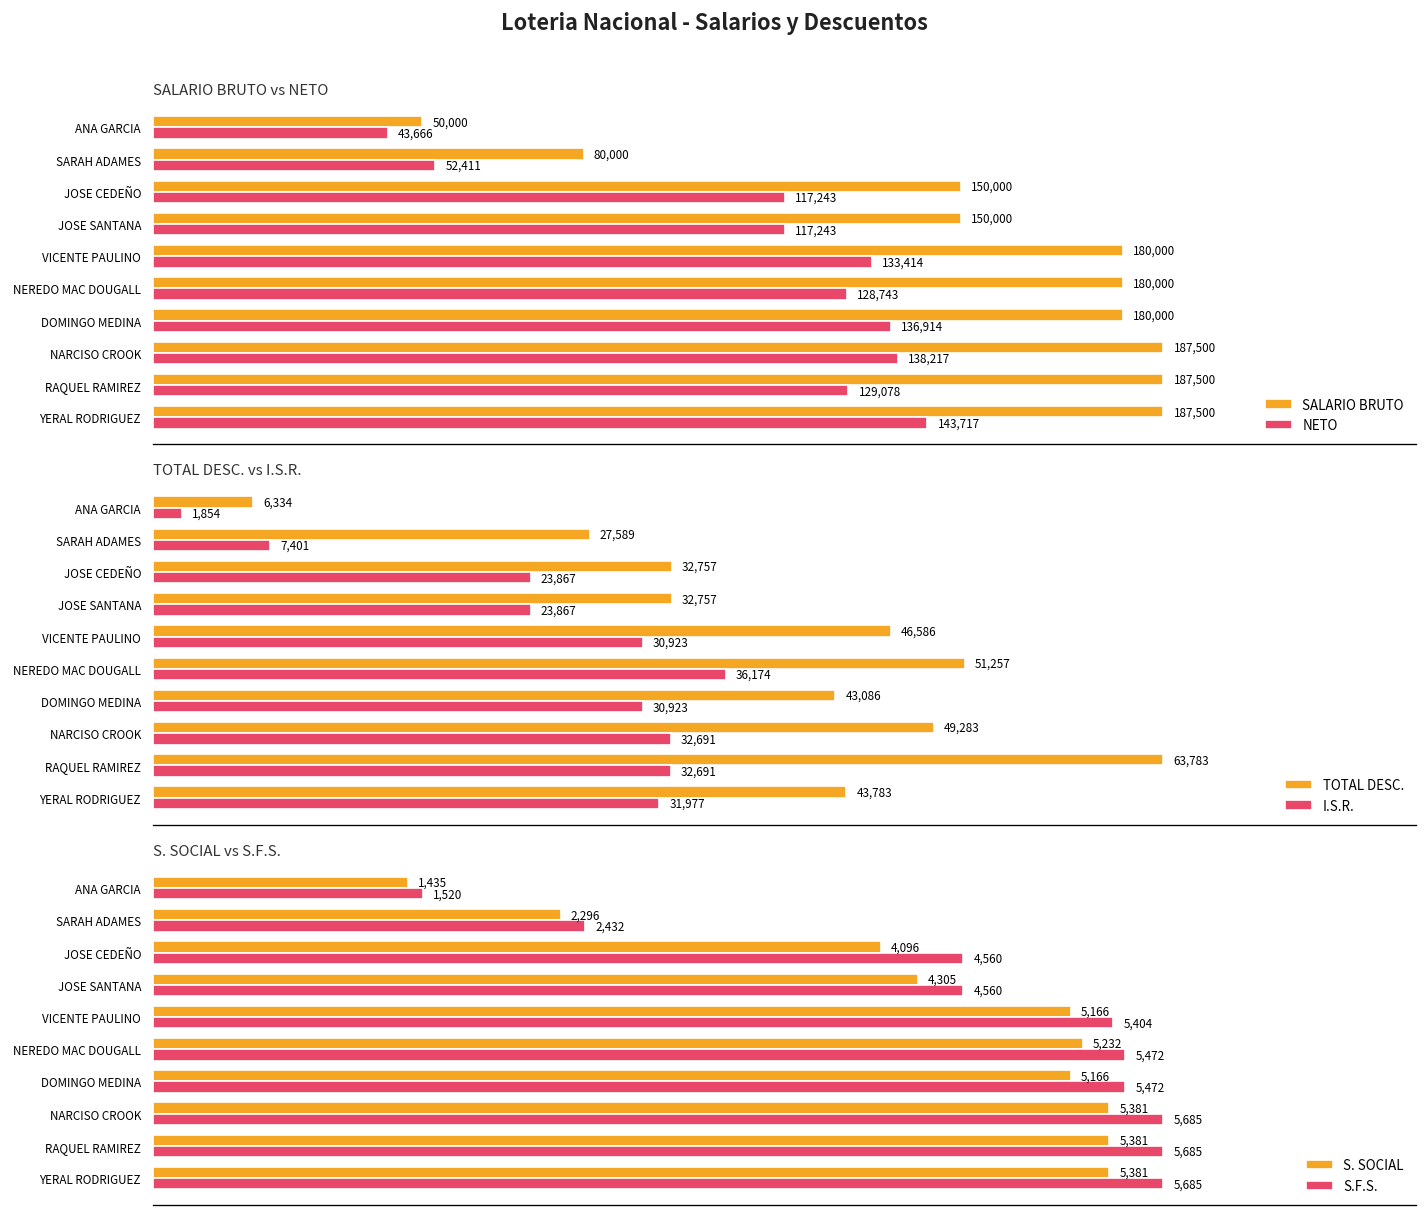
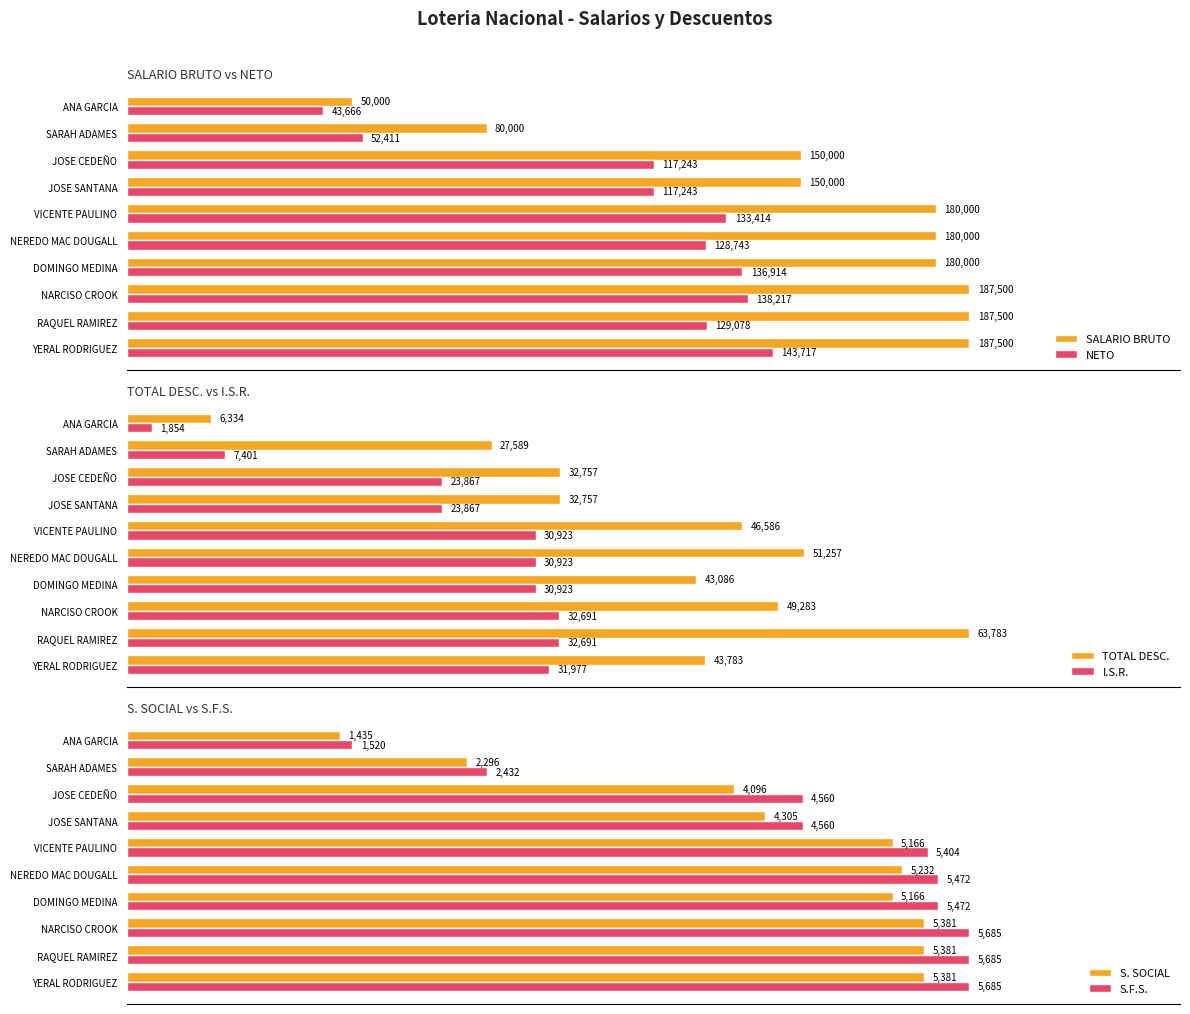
  {
    "SALARIO BRUTO vs NETO": {
      "SALARIO BRUTO": {
        "ANA GARCIA": "50,000",
        "SARAH ADAMES": "80,000",
        "JOSE CEDEÑO": "150,000",
        "JOSE SANTANA": "150,000",
        "VICENTE PAULINO": "180,000",
        "NEREDO MAC DOUGALL": "180,000",
        "DOMINGO MEDINA": "180,000",
        "NARCISO CROOK": "187,500",
        "RAQUEL RAMIREZ": "187,500",
        "YERAL RODRIGUEZ": "187,500"
      },
      "NETO": {
        "ANA GARCIA": "43,666",
        "SARAH ADAMES": "52,411",
        "JOSE CEDEÑO": "117,243",
        "JOSE SANTANA": "117,243",
        "VICENTE PAULINO": "133,414",
        "NEREDO MAC DOUGALL": "128,743",
        "DOMINGO MEDINA": "136,914",
        "NARCISO CROOK": "138,217",
        "RAQUEL RAMIREZ": "129,078",
        "YERAL RODRIGUEZ": "143,717"
      }
    },
    "TOTAL DESC. vs I.S.R.": {
      "TOTAL DESC.": {
        "ANA GARCIA": "6,334",
        "SARAH ADAMES": "27,589",
        "JOSE CEDEÑO": "32,757",
        "JOSE SANTANA": "32,757",
        "VICENTE PAULINO": "46,586",
        "NEREDO MAC DOUGALL": "51,257",
        "DOMINGO MEDINA": "43,086",
        "NARCISO CROOK": "49,283",
        "RAQUEL RAMIREZ": "63,783",
        "YERAL RODRIGUEZ": "43,783"
      },
      "I.S.R.": {
        "ANA GARCIA": "1,854",
        "SARAH ADAMES": "7,401",
        "JOSE CEDEÑO": "23,867",
        "JOSE SANTANA": "23,867",
        "VICENTE PAULINO": "30,923",
-       "NEREDO MAC DOUGALL": "36,174",
+       "NEREDO MAC DOUGALL": "30,923",
        "DOMINGO MEDINA": "30,923",
        "NARCISO CROOK": "32,691",
        "RAQUEL RAMIREZ": "32,691",
        "YERAL RODRIGUEZ": "31,977"
      }
    },
    "S. SOCIAL vs S.F.S.": {
      "S. SOCIAL": {
        "ANA GARCIA": "1,435",
        "SARAH ADAMES": "2,296",
        "JOSE CEDEÑO": "4,096",
        "JOSE SANTANA": "4,305",
        "VICENTE PAULINO": "5,166",
        "NEREDO MAC DOUGALL": "5,232",
        "DOMINGO MEDINA": "5,166",
        "NARCISO CROOK": "5,381",
        "RAQUEL RAMIREZ": "5,381",
        "YERAL RODRIGUEZ": "5,381"
      },
      "S.F.S.": {
        "ANA GARCIA": "1,520",
        "SARAH ADAMES": "2,432",
        "JOSE CEDEÑO": "4,560",
        "JOSE SANTANA": "4,560",
        "VICENTE PAULINO": "5,404",
        "NEREDO MAC DOUGALL": "5,472",
        "DOMINGO MEDINA": "5,472",
        "NARCISO CROOK": "5,685",
        "RAQUEL RAMIREZ": "5,685",
        "YERAL RODRIGUEZ": "5,685"
      }
    }
  }
